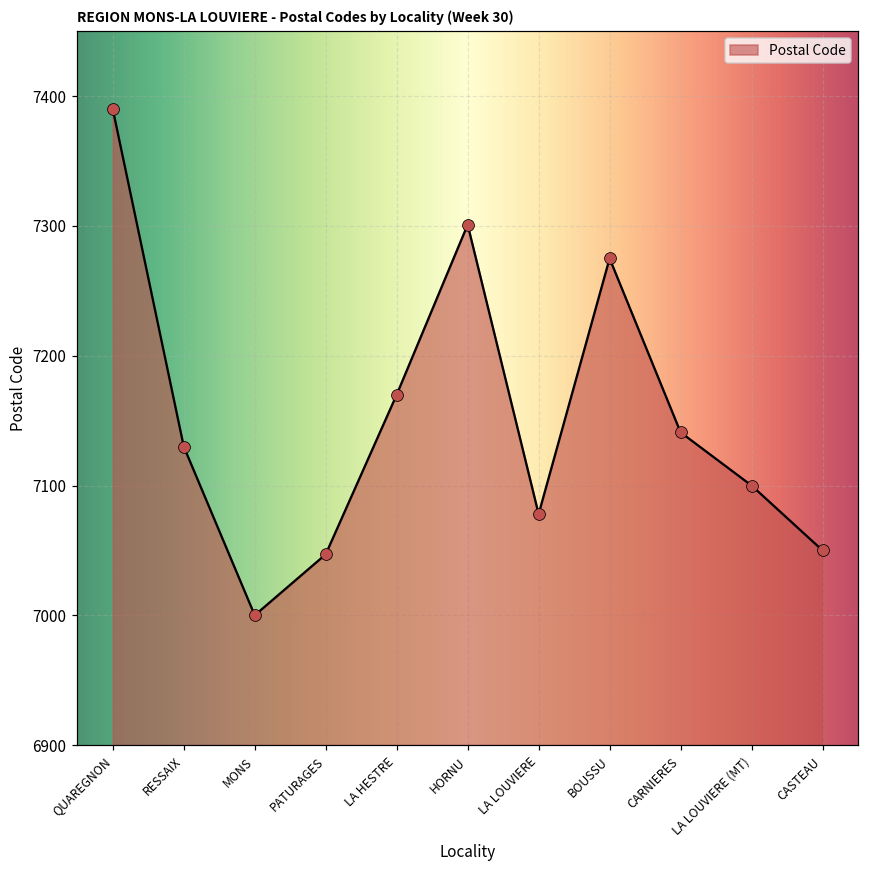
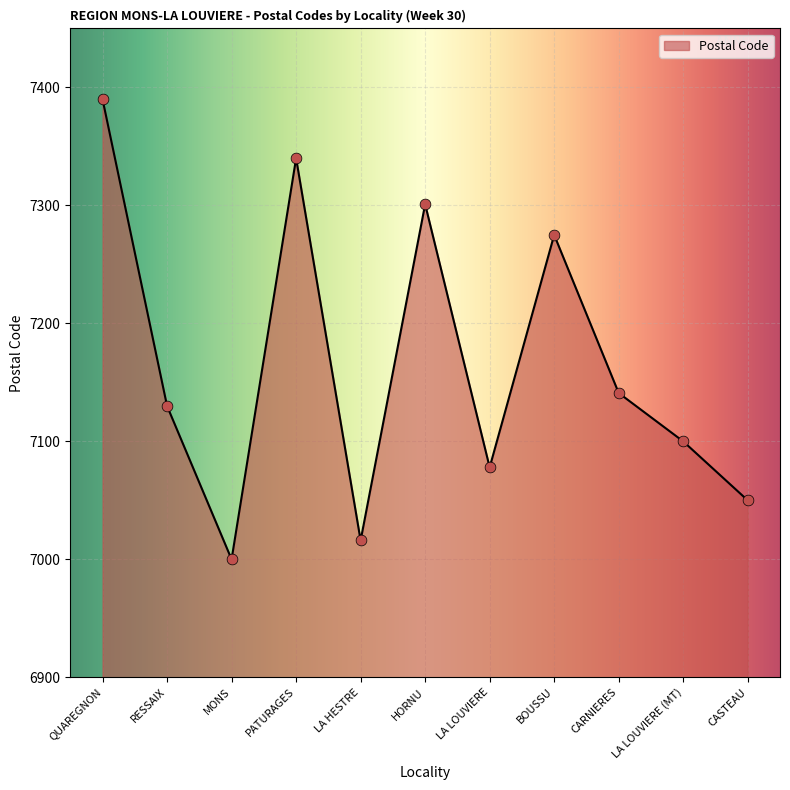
  {
    "QUAREGNON": 7390,
    "RESSAIX": 7130,
    "MONS": 7000,
-   "PATURAGES": 7047,
-   "LA HESTRE": 7170,
+   "PATURAGES": 7340,
+   "LA HESTRE": 7016,
    "HORNU": 7301,
    "LA LOUVIERE": 7078,
    "BOUSSU": 7275,
    "CARNIERES": 7141,
    "LA LOUVIERE (MT)": 7100,
    "CASTEAU": 7050
  }
